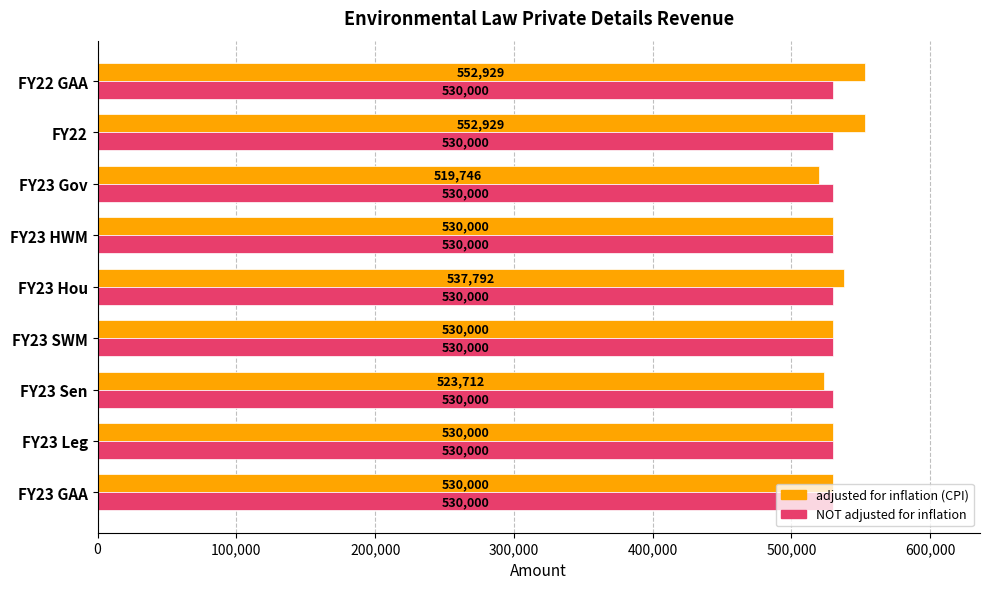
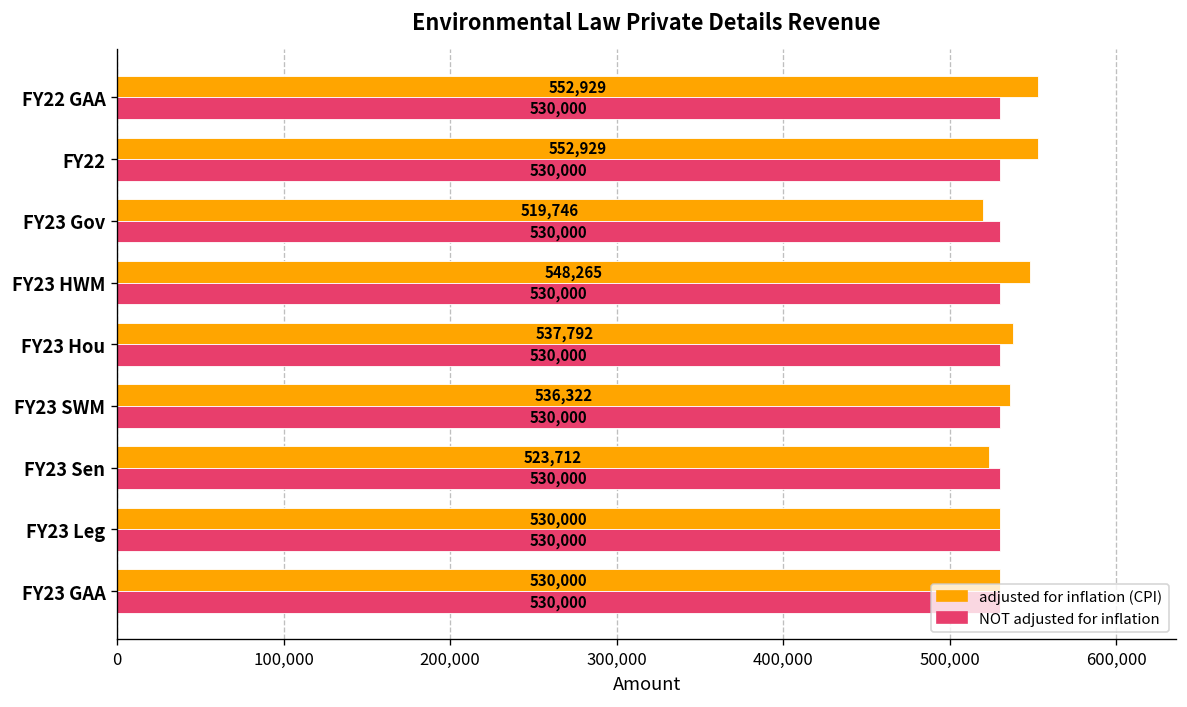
  {
    "adjusted for inflation (CPI)": {
      "FY22 GAA": "552,929",
      "FY22": "552,929",
      "FY23 Gov": "519,746",
-     "FY23 HWM": "530,000",
+     "FY23 HWM": "548,265",
      "FY23 Hou": "537,792",
-     "FY23 SWM": "530,000",
+     "FY23 SWM": "536,322",
      "FY23 Sen": "523,712",
      "FY23 Leg": "530,000",
      "FY23 GAA": "530,000"
    },
    "NOT adjusted for inflation": {
      "FY22 GAA": "530,000",
      "FY22": "530,000",
      "FY23 Gov": "530,000",
      "FY23 HWM": "530,000",
      "FY23 Hou": "530,000",
      "FY23 SWM": "530,000",
      "FY23 Sen": "530,000",
      "FY23 Leg": "530,000"
    }
  }
